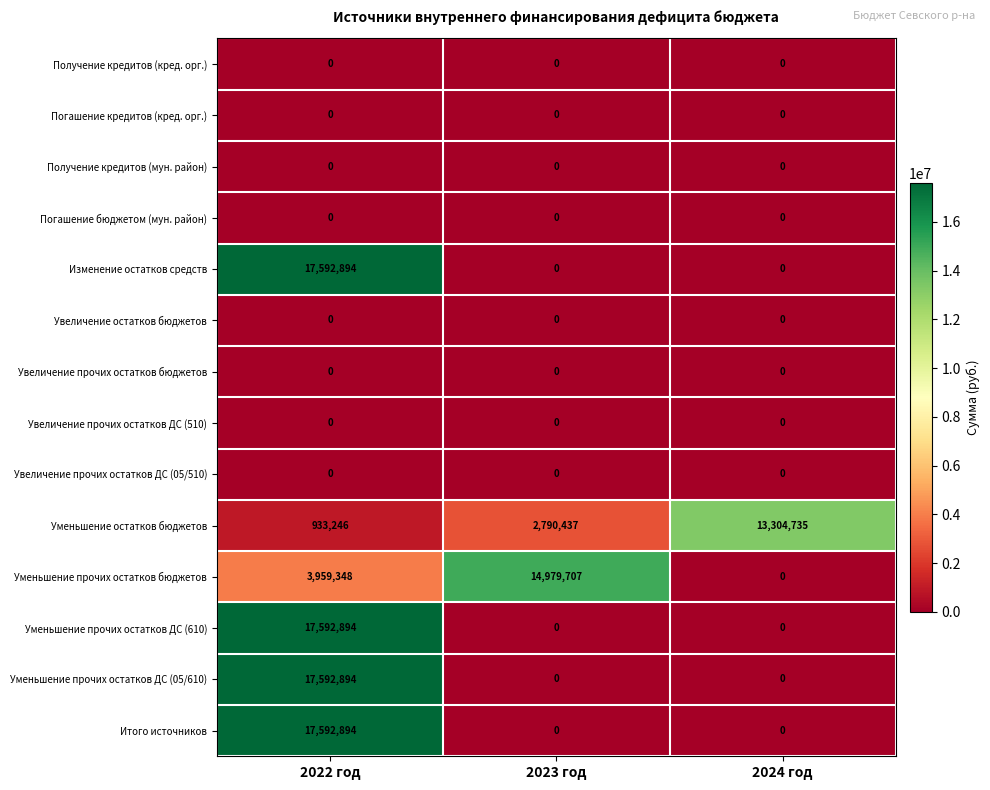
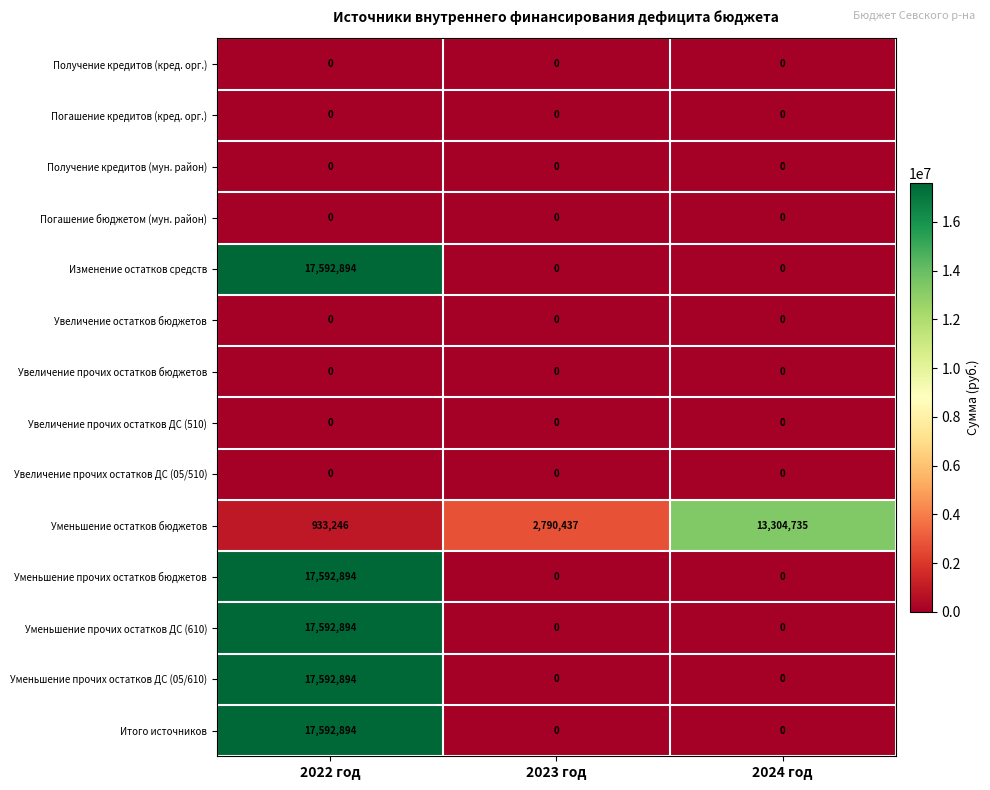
  {
    "Получение кредитов (кред. орг.)": {
      "2022 год": "0",
      "2023 год": "0",
      "2024 год": "0"
    },
    "Погашение кредитов (кред. орг.)": {
      "2022 год": "0",
      "2023 год": "0",
      "2024 год": "0"
    },
    "Получение кредитов (мун. район)": {
      "2022 год": "0",
      "2023 год": "0",
      "2024 год": "0"
    },
    "Погашение бюджетом (мун. район)": {
      "2022 год": "0",
      "2023 год": "0",
      "2024 год": "0"
    },
    "Изменение остатков средств": {
      "2022 год": "17,592,894",
      "2023 год": "0",
      "2024 год": "0"
    },
    "Увеличение остатков бюджетов": {
      "2022 год": "0",
      "2023 год": "0",
      "2024 год": "0"
    },
    "Увеличение прочих остатков бюджетов": {
      "2022 год": "0",
      "2023 год": "0",
      "2024 год": "0"
    },
    "Увеличение прочих остатков ДС (510)": {
      "2022 год": "0",
      "2023 год": "0",
      "2024 год": "0"
    },
    "Увеличение прочих остатков ДС (05/510)": {
      "2022 год": "0",
      "2023 год": "0",
      "2024 год": "0"
    },
    "Уменьшение остатков бюджетов": {
      "2022 год": "933,246",
      "2023 год": "2,790,437",
      "2024 год": "13,304,735"
    },
    "Уменьшение прочих остатков бюджетов": {
-     "2022 год": "3,959,348",
-     "2023 год": "14,979,707",
+     "2022 год": "17,592,894",
+     "2023 год": "0",
      "2024 год": "0"
    },
    "Уменьшение прочих остатков ДС (610)": {
      "2022 год": "17,592,894",
      "2023 год": "0",
      "2024 год": "0"
    },
    "Уменьшение прочих остатков ДС (05/610)": {
      "2022 год": "17,592,894",
      "2023 год": "0",
      "2024 год": "0"
    },
    "Итого источников": {
      "2022 год": "17,592,894",
      "2023 год": "0",
      "2024 год": "0"
    }
  }
